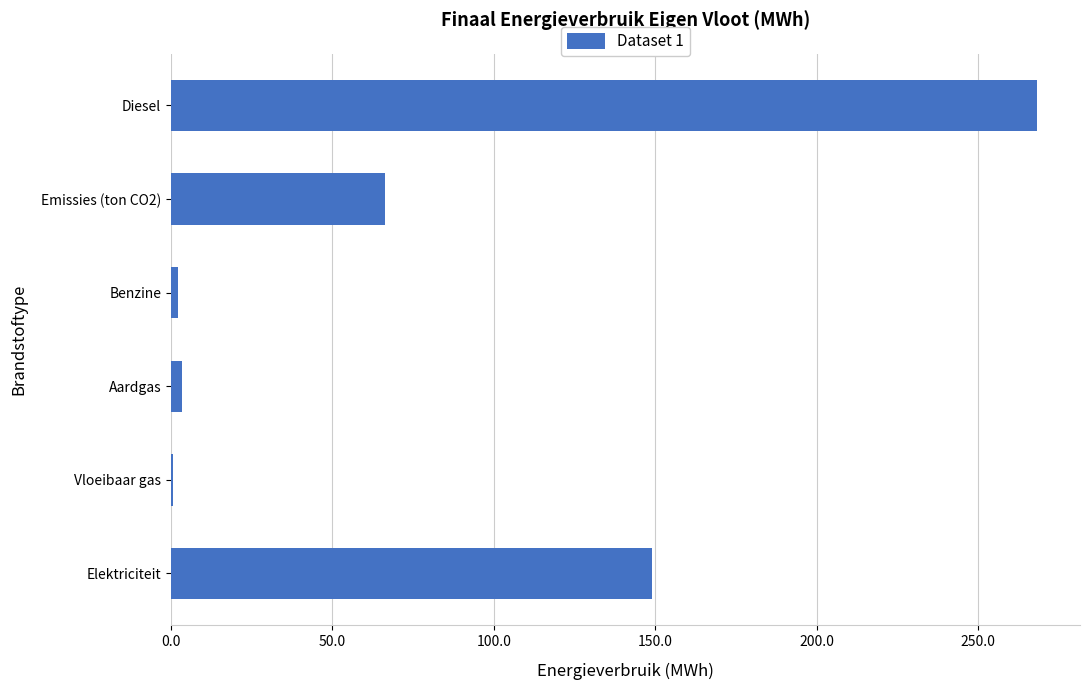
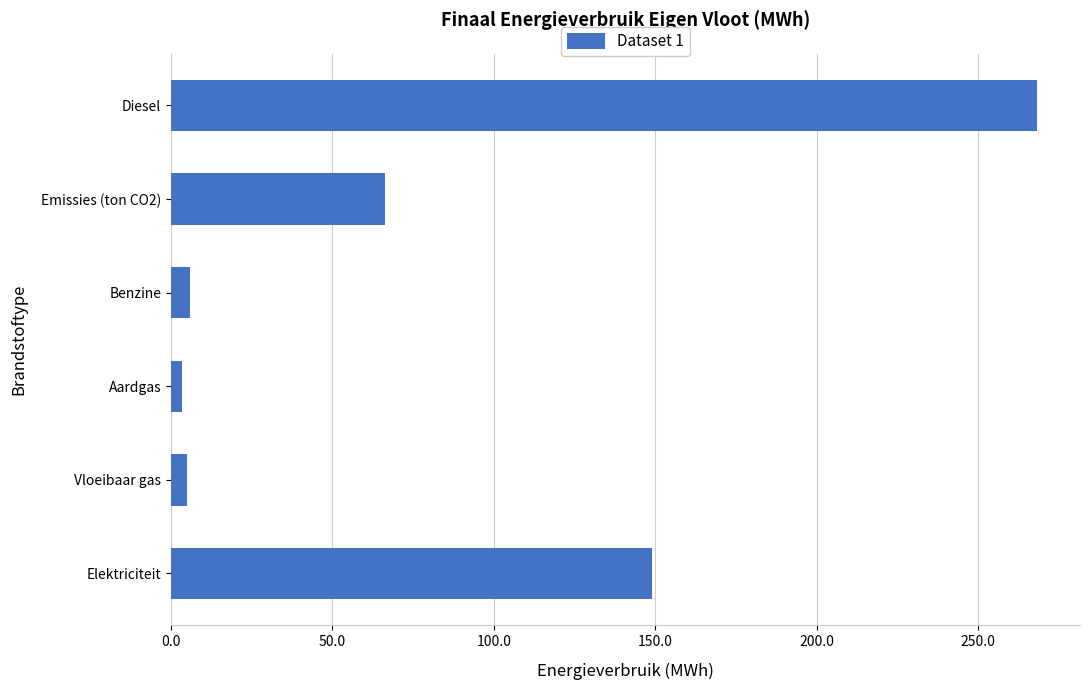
  {
    "Diesel": 268,
    "Emissies (ton CO2)": 66,
-   "Benzine": 2,
+   "Benzine": 6,
    "Aardgas": 4,
-   "Vloeibaar gas": 1,
+   "Vloeibaar gas": 5,
    "Elektriciteit": 149
  }
